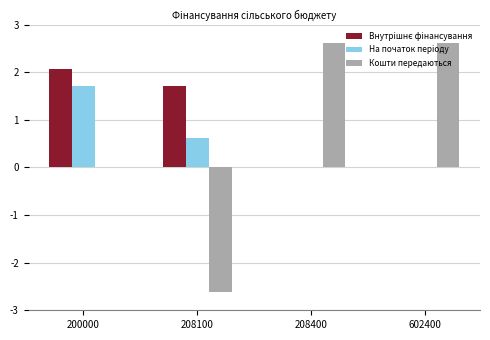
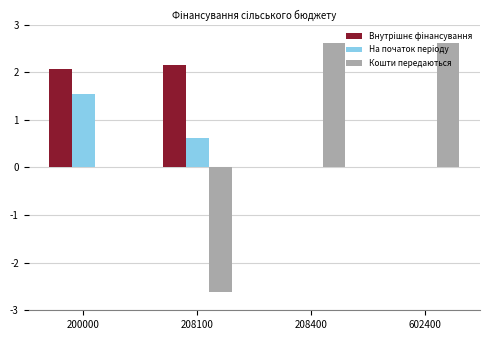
  {
    "Внутрішнє фінансування": {
      "200000": 2.1,
-     "208100": 1.7,
+     "208100": 2.2,
      "208400": 0.0,
      "602400": 0.0
    },
    "На початок періоду": {
-     "200000": 1.7,
+     "200000": 1.5,
      "208100": 0.6,
      "208400": 0.0,
      "602400": 0.0
    },
    "Кошти передаються": {
      "200000": 0.0,
      "208100": -2.6,
      "208400": 2.6,
      "602400": 2.6
    }
  }
